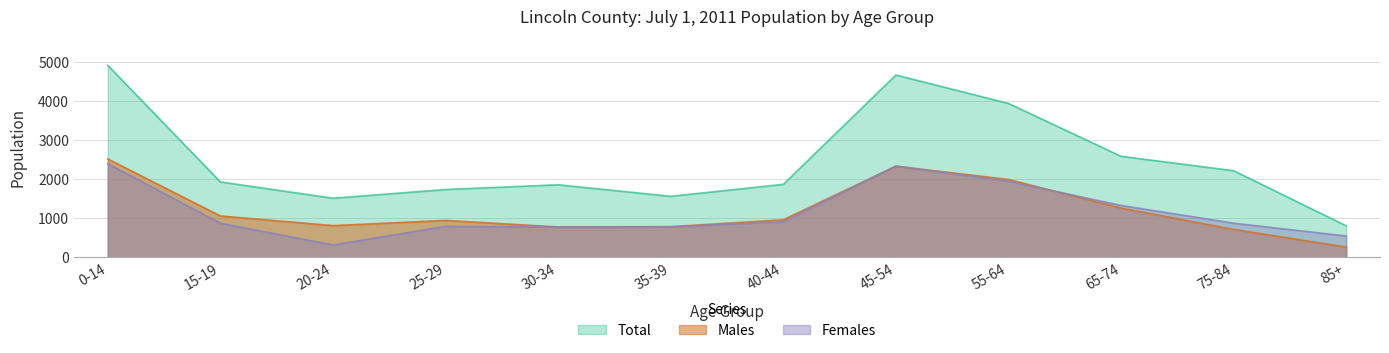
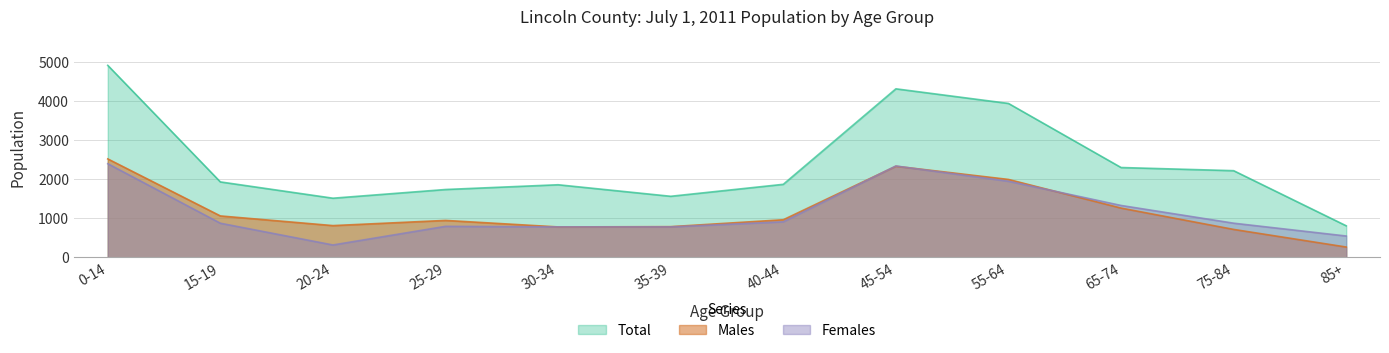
  {
    "Total": {
      "0-14": 4900,
      "15-19": 1900,
      "20-24": 1500,
      "25-29": 1700,
      "30-34": 1900,
      "35-39": 1600,
      "40-44": 1900,
-     "45-54": 4700,
+     "45-54": 4300,
      "55-64": 3900,
-     "65-74": 2600,
+     "65-74": 2300,
      "75-84": 2200,
      "85+": 800
    },
    "Males": {
      "0-14": 2500,
      "15-19": 1100,
      "20-24": 800,
      "25-29": 900,
      "65-74": 1300,
      "75-84": 700,
      "85+": 300
    },
    "Females": {
      "0-14": 2400,
      "15-19": 900,
      "20-24": 300,
      "25-29": 800,
      "65-74": 1300,
      "75-84": 900,
      "85+": 500
    }
  }
